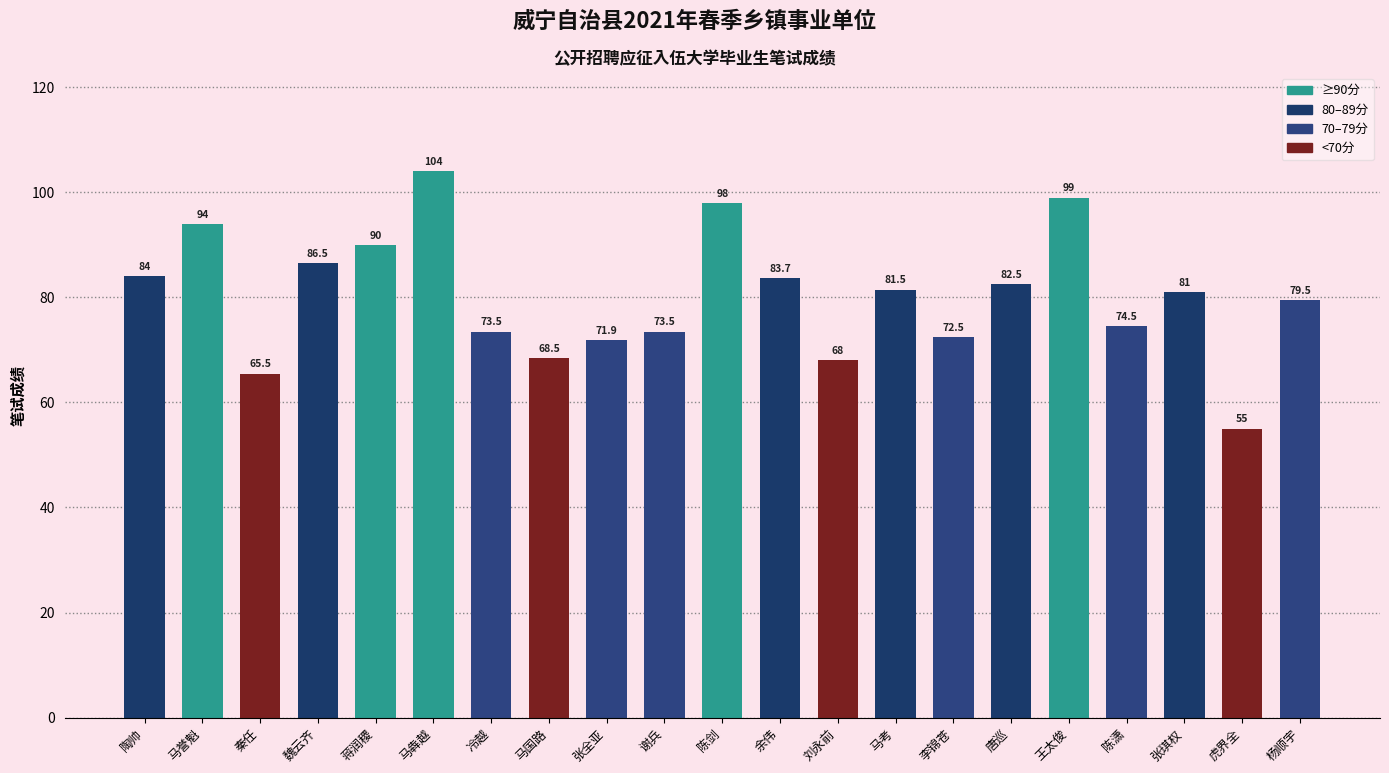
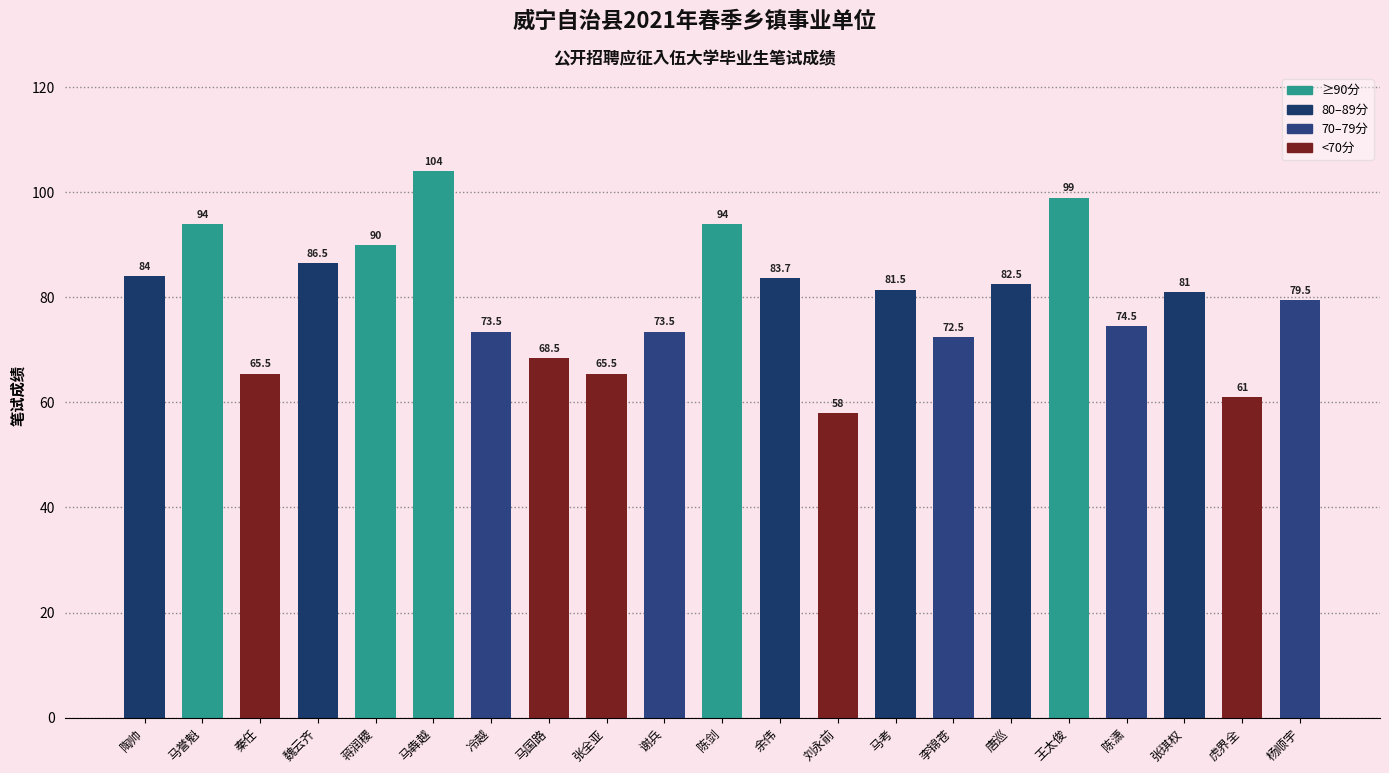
  {
    "陶帅": 84,
    "马誉魁": 94,
    "秦任": 65.5,
    "魏云齐": 86.5,
    "蒋润稷": 90,
    "马犇越": 104,
    "冷越": 73.5,
    "马国路": 68.5,
-   "张全亚": 71.9,
+   "张全亚": 65.5,
    "谢兵": 73.5,
-   "陈剑": 98,
+   "陈剑": 94,
    "余伟": 83.7,
-   "刘永前": 68,
+   "刘永前": 58,
    "马考": 81.5,
    "李锦苍": 72.5,
    "唐巡": 82.5,
    "王太俊": 99,
    "陈潇": 74.5,
    "张琪权": 81,
-   "虎界全": 55,
+   "虎界全": 61,
    "杨顺宇": 79.5
  }
